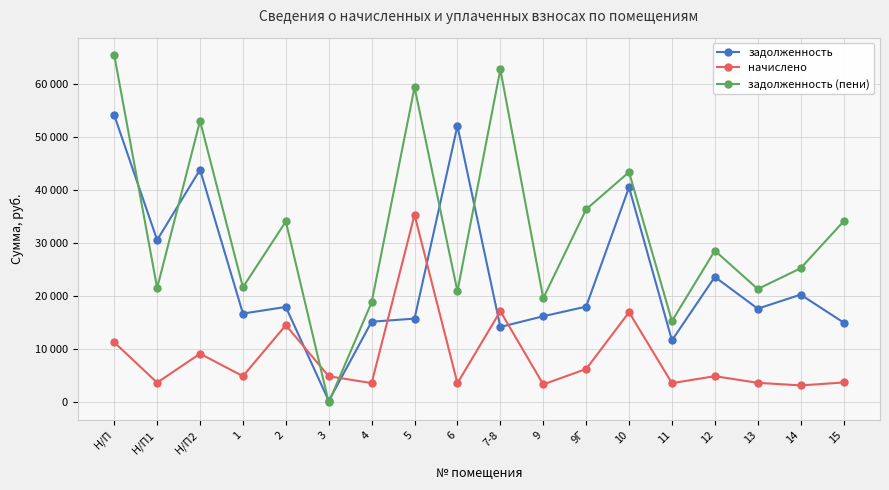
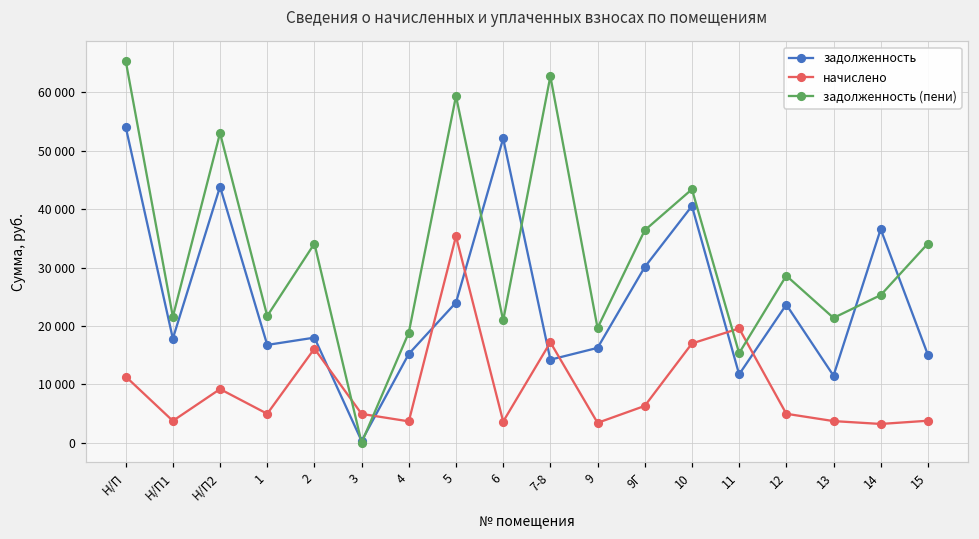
  {
    "задолженность": {
      "Н/П": 54000,
-     "Н/П1": 31000,
+     "Н/П1": 18000,
      "Н/П2": 44000,
      "1": 17000,
      "2": 18000,
      "4": 15000,
-     "5": 16000,
+     "5": 24000,
      "6": 52000,
      "7-8": 14000,
      "9": 16000,
-     "9Г": 18000,
+     "9Г": 30000,
      "10": 41000,
      "11": 12000,
      "12": 24000,
-     "13": 18000,
-     "14": 20000,
+     "13": 11000,
+     "14": 37000,
      "15": 15000
    },
    "начислено": {
      "Н/П": 11000,
      "Н/П1": 4000,
      "Н/П2": 9000,
      "1": 5000,
-     "2": 15000,
+     "2": 16000,
      "3": 5000,
      "4": 4000,
      "5": 35000,
      "6": 4000,
      "7-8": 17000,
      "9": 3000,
      "9Г": 6000,
      "10": 17000,
-     "11": 4000,
+     "11": 20000,
      "12": 5000,
      "13": 4000,
      "14": 3000,
      "15": 4000
    },
    "задолженность (пени)": {
      "Н/П": 65000,
      "Н/П1": 22000,
      "Н/П2": 53000,
      "1": 22000,
      "2": 34000,
      "4": 19000,
      "5": 59000,
      "6": 21000,
      "7-8": 63000,
      "9": 20000,
      "9Г": 36000,
      "10": 43000,
      "11": 15000,
      "12": 29000,
      "13": 21000,
      "14": 25000,
      "15": 34000
    }
  }
